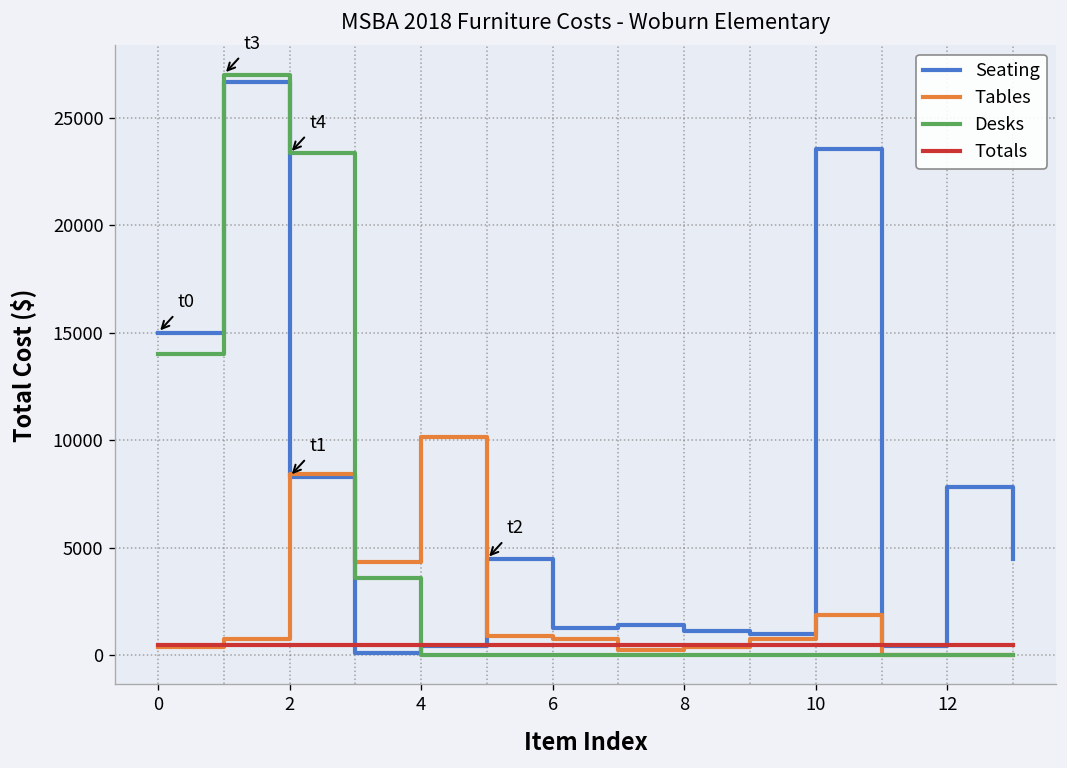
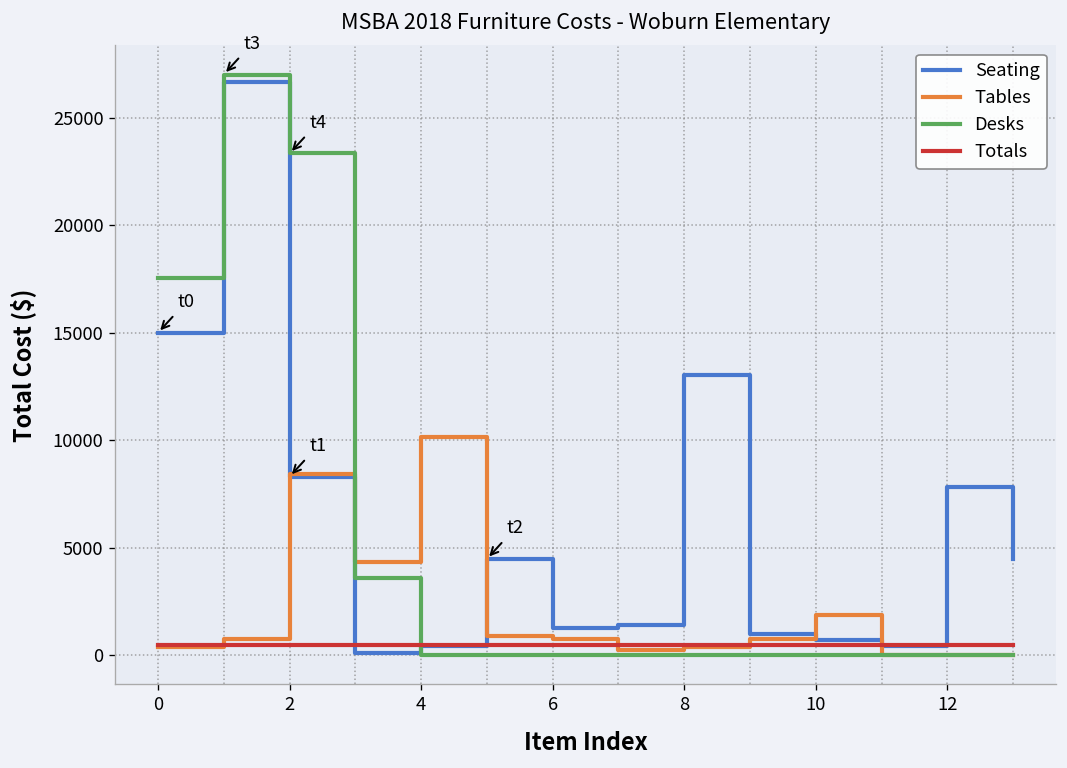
  {
    "Seating": {
      "0": 15000,
      "2": 8300,
      "6": 1300,
-     "8": 1200,
-     "10": 23500,
+     "8": 13100,
+     "10": 700,
      "12": 7800
    },
    "Tables": {
      "2": 8500,
      "4": 10100,
      "6": 800,
      "10": 1900
    },
    "Desks": {
-     "0": 14000,
+     "0": 17600,
      "2": 23400,
      "4": 0,
      "6": 0,
      "8": 0,
      "10": 0
    },
    "Totals": {
      "2": 500,
      "6": 500,
      "10": 500,
      "12": 500
    }
  }
